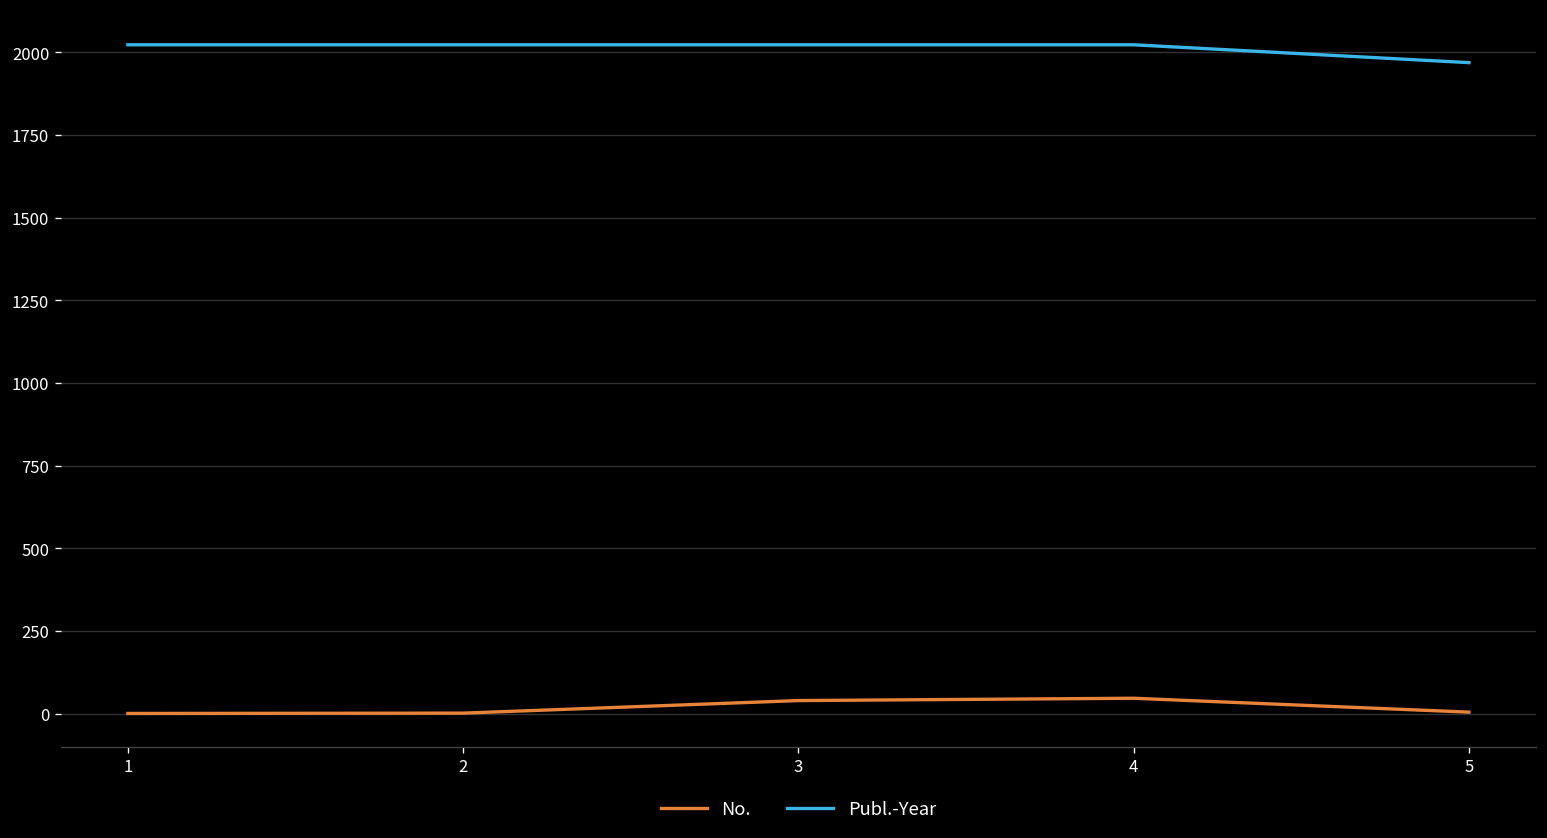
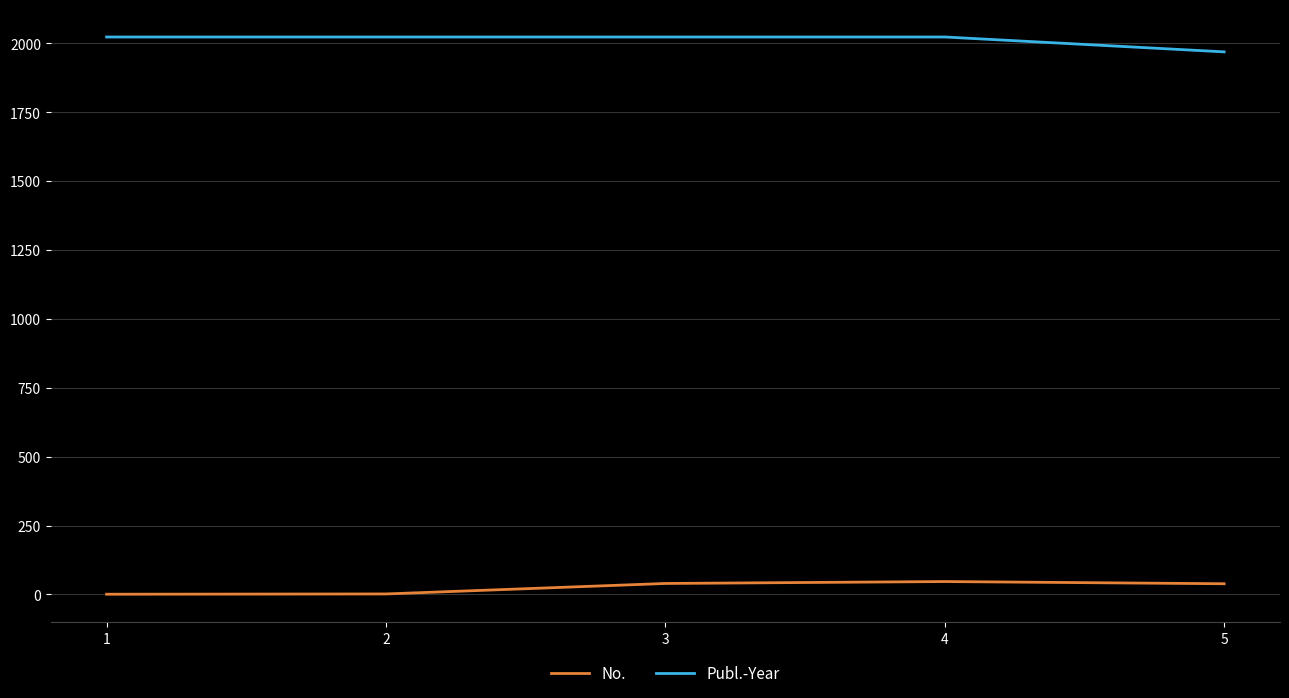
  {
    "No.": {
      "1": 0,
      "2": 0,
      "3": 40,
      "4": 50,
-     "5": 10
+     "5": 40
    },
    "Publ.-Year": {
      "1": 2020,
      "2": 2020,
      "3": 2020,
      "4": 2020,
      "5": 1970
    }
  }
